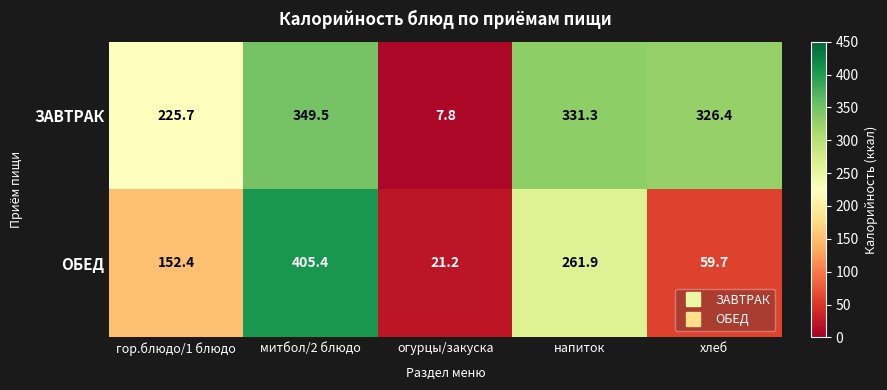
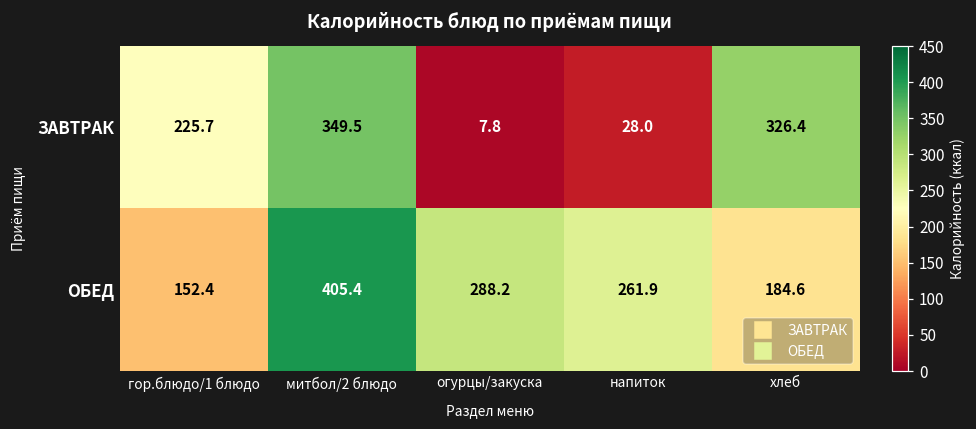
  {
    "ЗАВТРАК": {
      "гор.блюдо/1 блюдо": 225.7,
      "митбол/2 блюдо": 349.5,
      "огурцы/закуска": 7.8,
-     "напиток": 331.3,
+     "напиток": 28.0,
      "хлеб": 326.4
    },
    "ОБЕД": {
      "гор.блюдо/1 блюдо": 152.4,
      "митбол/2 блюдо": 405.4,
-     "огурцы/закуска": 21.2,
+     "огурцы/закуска": 288.2,
      "напиток": 261.9,
-     "хлеб": 59.7
+     "хлеб": 184.6
    }
  }
